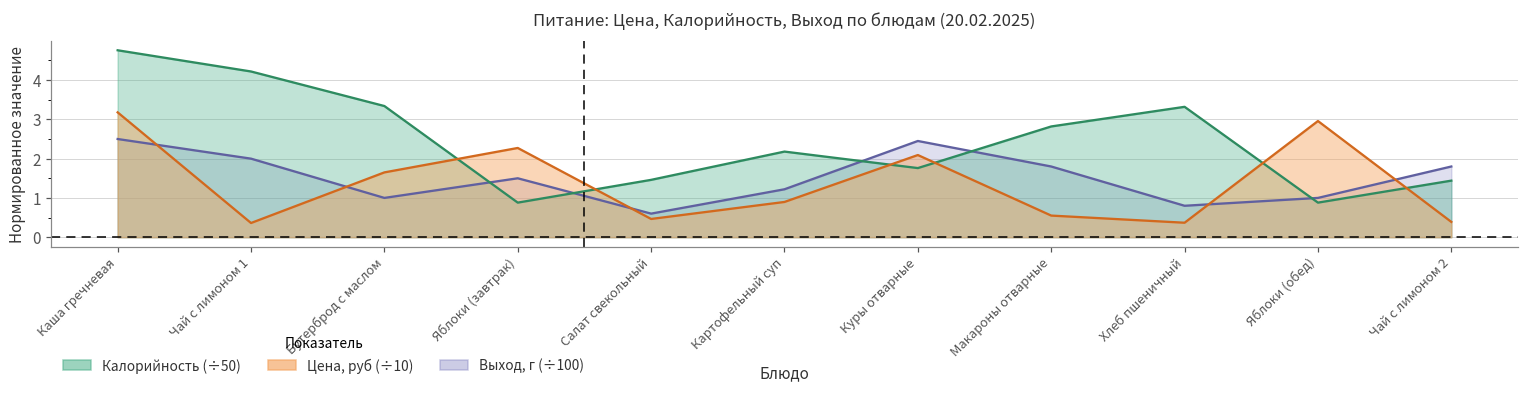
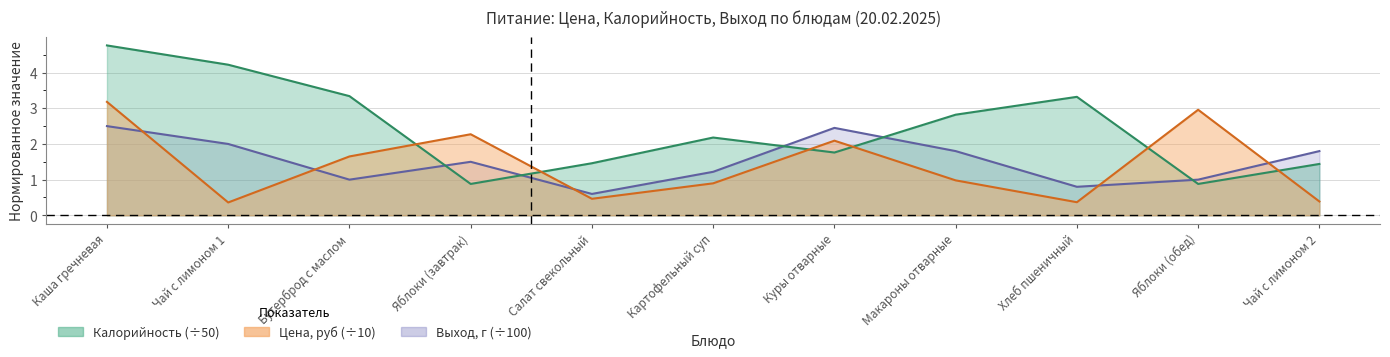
  {
    "Выход, г (÷100)": {
      "Каша гречневая": 2.5,
      "Чай с лимоном 1": 2.0,
      "Бутерброд с маслом": 1.0,
      "Яблоки (завтрак)": 1.5,
      "Салат свекольный": 0.6,
      "Картофельный суп": 1.2,
      "Куры отварные": 2.5,
      "Макароны отварные": 1.8,
      "Хлеб пшеничный": 0.8,
      "Яблоки (обед)": 1.0,
      "Чай с лимоном 2": 1.8
    },
    "Калорийность (÷50)": {
      "Каша гречневая": 4.8,
      "Чай с лимоном 1": 4.2,
      "Бутерброд с маслом": 3.3,
      "Яблоки (завтрак)": 0.9,
      "Салат свекольный": 1.5,
      "Картофельный суп": 2.2,
      "Куры отварные": 1.8,
      "Макароны отварные": 2.8,
      "Хлеб пшеничный": 3.3,
      "Яблоки (обед)": 0.9,
      "Чай с лимоном 2": 1.4
    },
    "Цена, руб (÷10)": {
      "Каша гречневая": 3.2,
      "Чай с лимоном 1": 0.4,
      "Бутерброд с маслом": 1.7,
      "Яблоки (завтрак)": 2.3,
      "Салат свекольный": 0.5,
      "Картофельный суп": 0.9,
      "Куры отварные": 2.1,
-     "Макароны отварные": 0.6,
+     "Макароны отварные": 1.0,
      "Хлеб пшеничный": 0.4,
      "Яблоки (обед)": 3.0,
      "Чай с лимоном 2": 0.4
    }
  }
